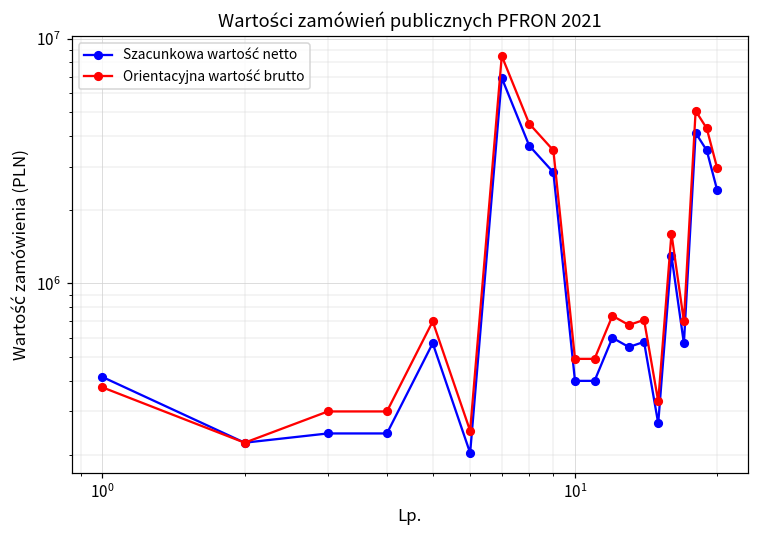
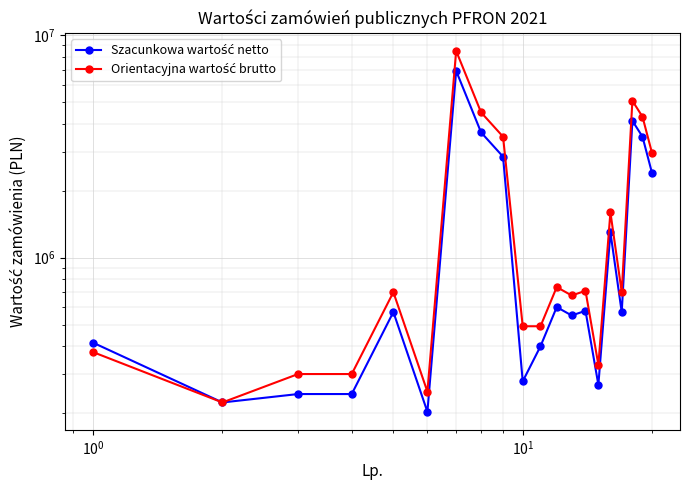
  {
    "Szacunkowa wartość netto": {
      "10^0": 420000,
-     "10^1": 400000
+     "10^1": 280000
    },
    "Orientacyjna wartość brutto": {
      "10^0": 380000,
      "10^1": 490000
    }
  }
